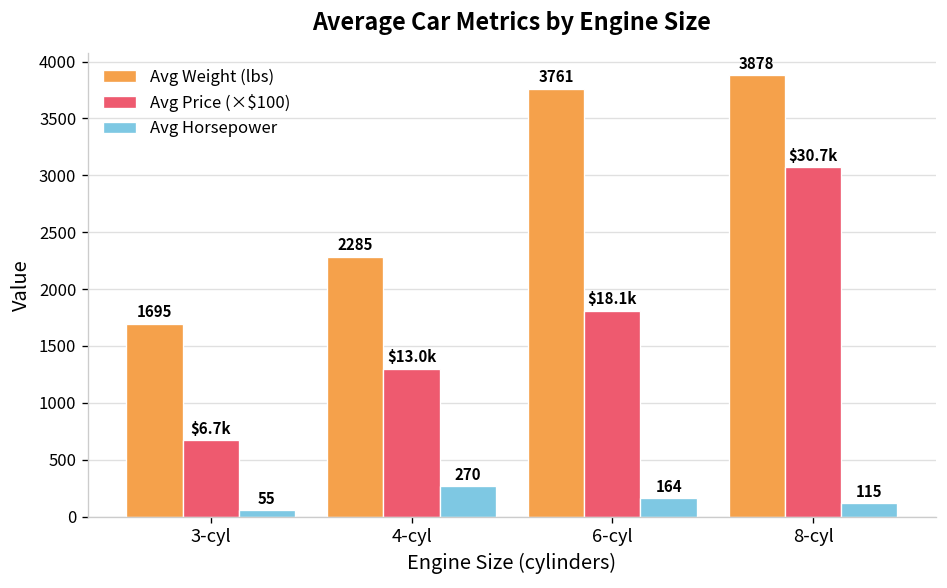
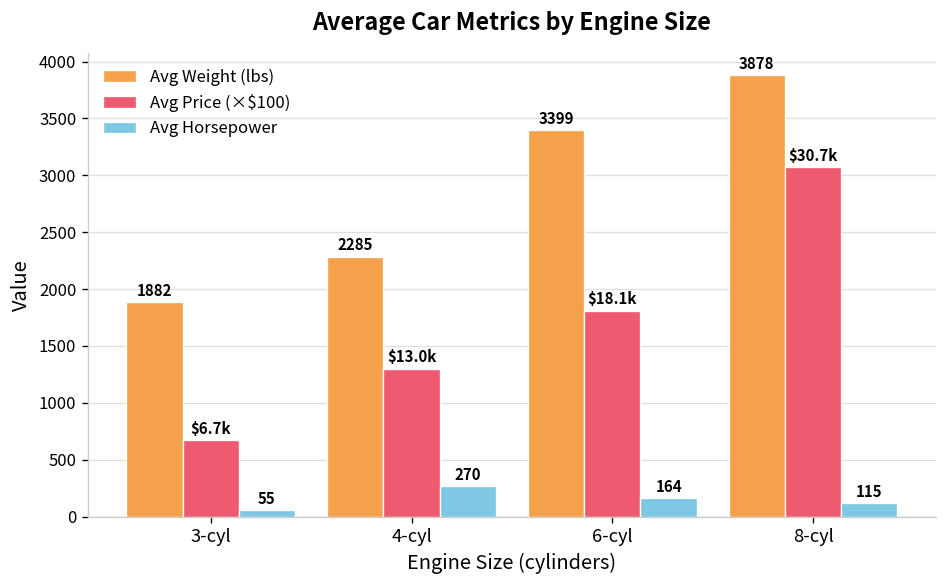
  {
    "Avg Weight (lbs)": {
-     "3-cyl": 1695,
+     "3-cyl": 1882,
      "4-cyl": 2285,
-     "6-cyl": 3761,
+     "6-cyl": 3399,
      "8-cyl": 3878
    },
    "Avg Horsepower": {
      "3-cyl": 55,
      "4-cyl": 270,
      "6-cyl": 164,
      "8-cyl": 115
    }
  }
